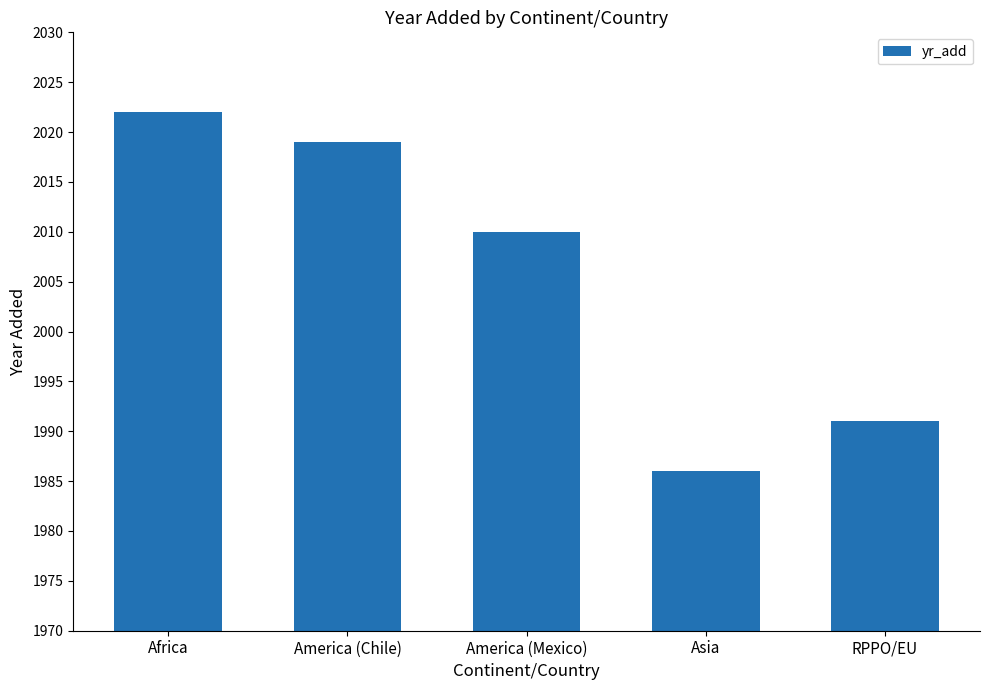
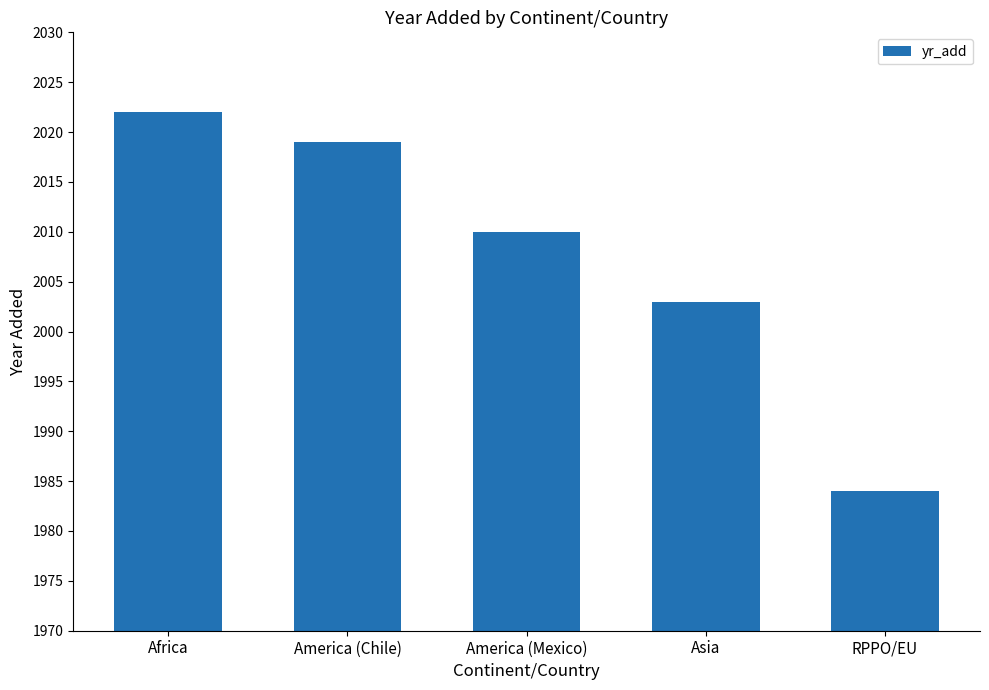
  {
    "Africa": 2022,
    "America (Chile)": 2019,
    "America (Mexico)": 2010,
-   "Asia": 1986,
-   "RPPO/EU": 1991
+   "Asia": 2003,
+   "RPPO/EU": 1984
  }
